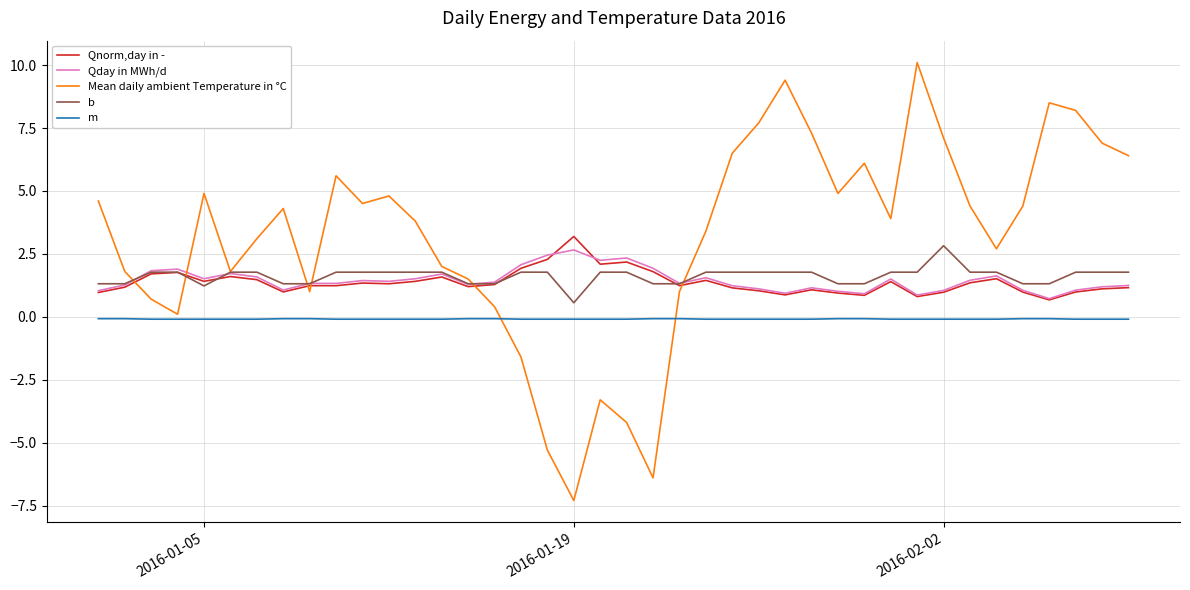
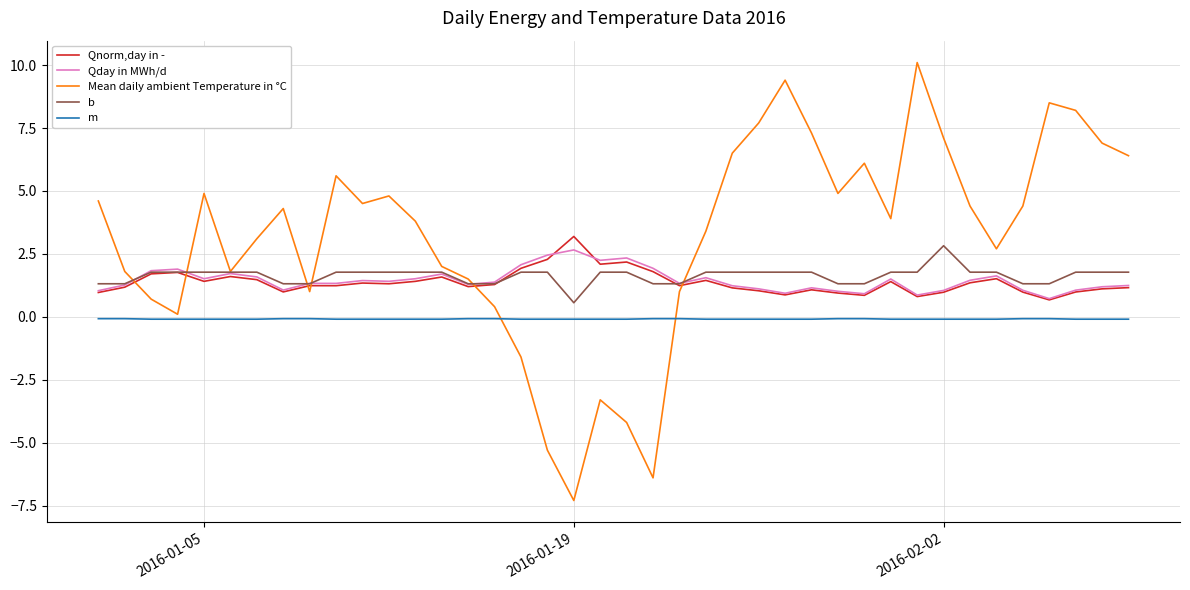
  {
    "Qnorm,day in -": {
      "2016-01-05": 1.4,
      "2016-01-19": 3.2
    },
    "Qday in MWh/d": {
      "2016-01-05": 1.5,
      "2016-01-19": 2.7
    },
    "Mean daily ambient Temperature in °C": {
      "2016-01-05": 4.9,
      "2016-01-19": -7.3,
      "2016-02-02": 7.1
    },
    "b": {
-     "2016-01-05": 1.2,
+     "2016-01-05": 1.8,
      "2016-01-19": 0.6,
      "2016-02-02": 2.8
    },
    "m": {
      "2016-01-05": -0.1,
      "2016-01-19": -0.1,
      "2016-02-02": -0.1
    }
  }
